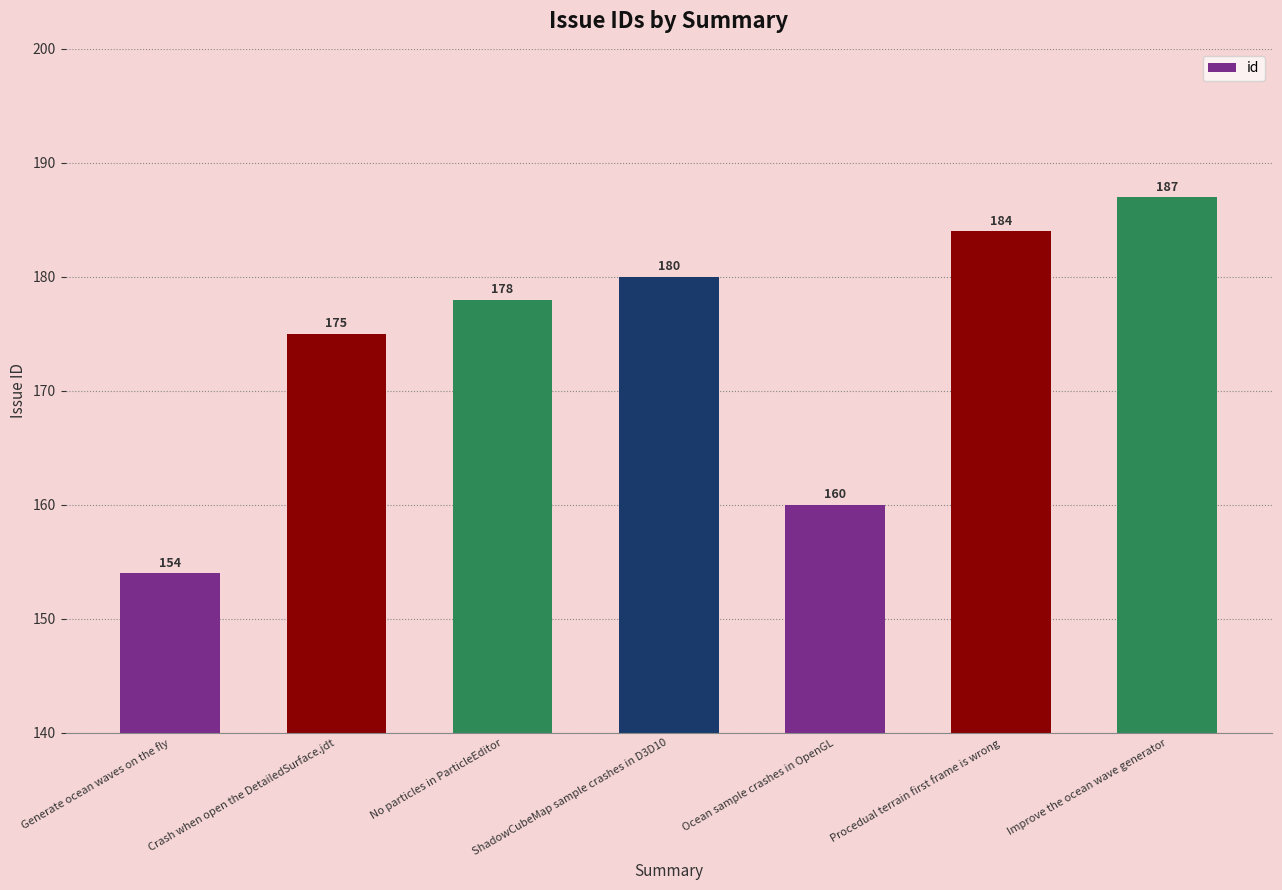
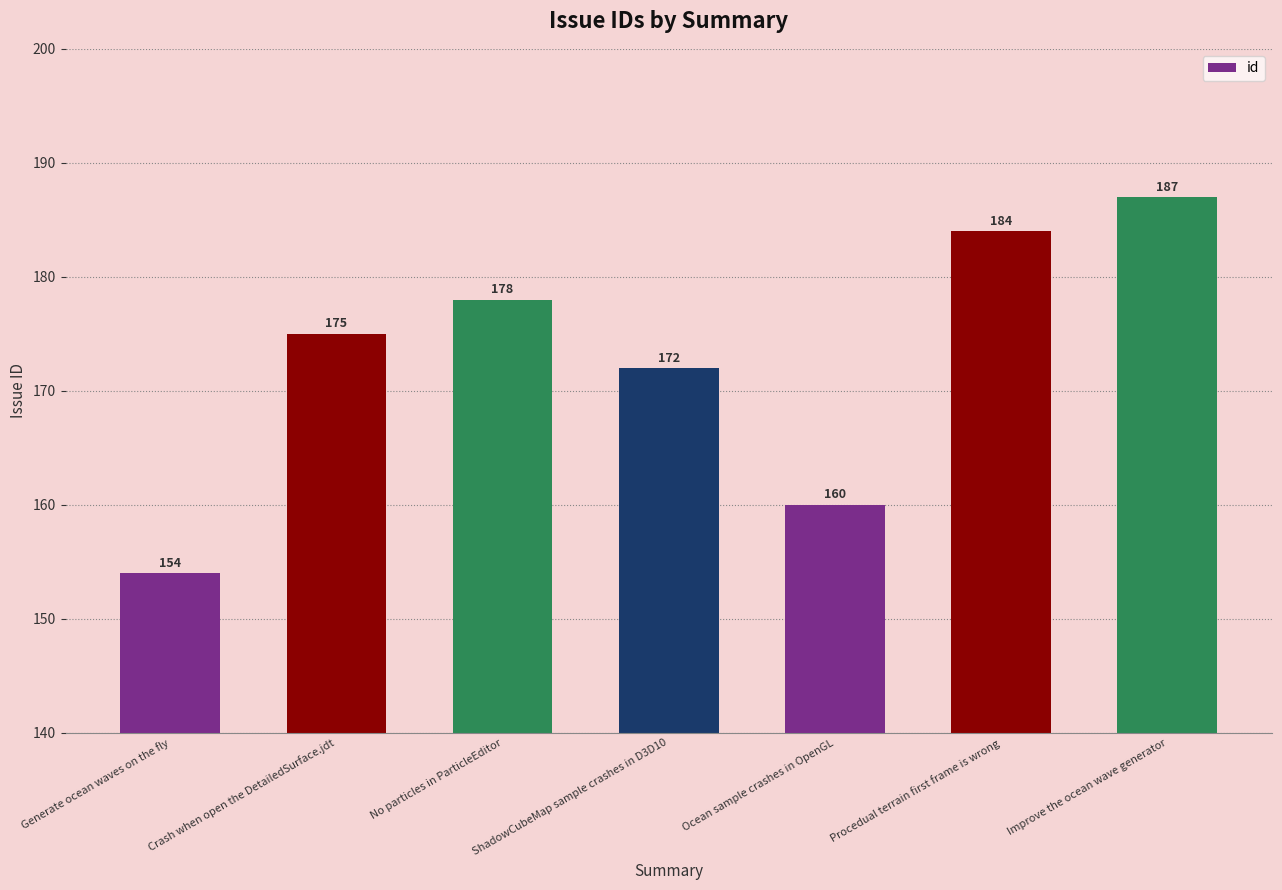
  {
    "Generate ocean waves on the fly": 154,
    "Crash when open the DetailedSurface.jdt": 175,
    "No particles in ParticleEditor": 178,
-   "ShadowCubeMap sample crashes in D3D10": 180,
+   "ShadowCubeMap sample crashes in D3D10": 172,
    "Ocean sample crashes in OpenGL": 160,
    "Procedual terrain first frame is wrong": 184,
    "Improve the ocean wave generator": 187
  }
